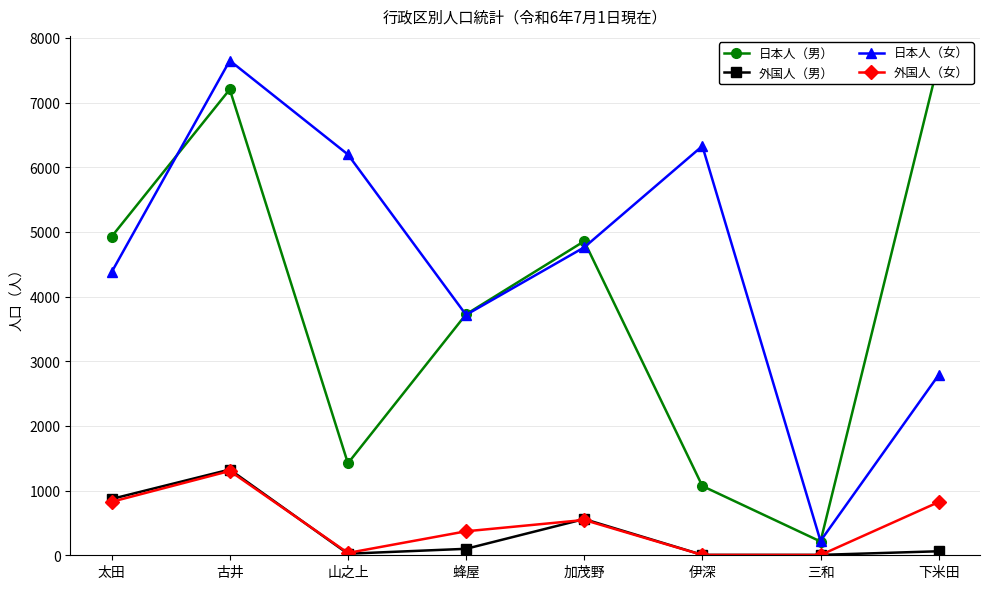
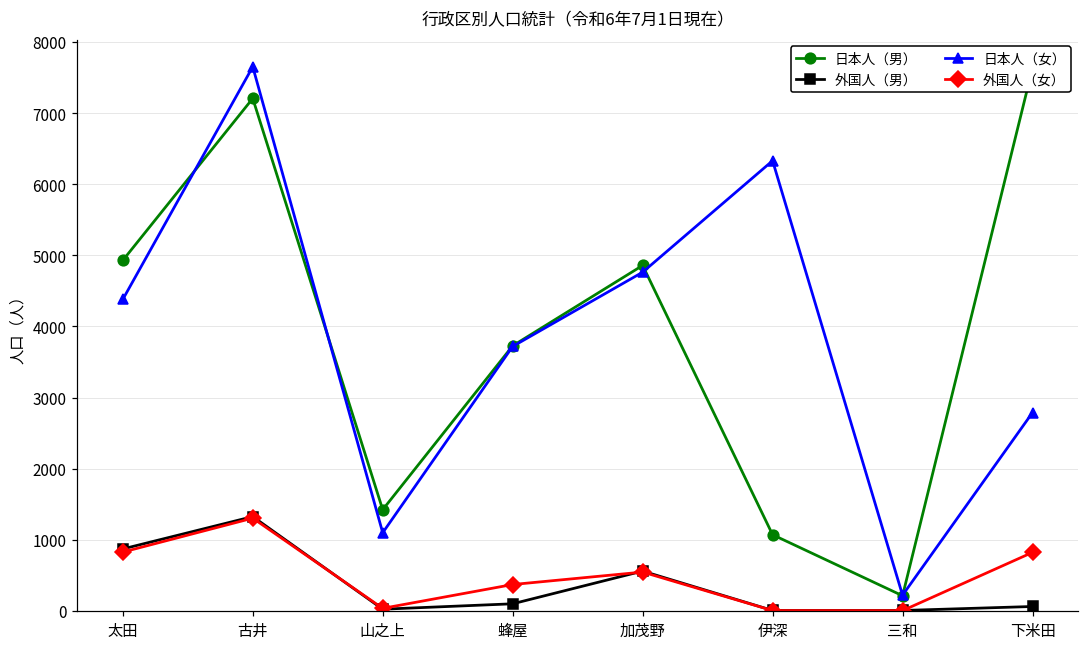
  {
    "日本人（男）": {
      "太田": 4900,
      "古井": 7200,
      "山之上": 1400,
      "加茂野": 4900,
      "伊深": 1100
    },
    "外国人（男）": {
      "太田": 900,
      "蜂屋": 100,
      "下米田": 100
    },
    "日本人（女）": {
      "太田": 4400,
      "古井": 7700,
-     "山之上": 6200,
+     "山之上": 1100,
      "加茂野": 4800,
      "伊深": 6300,
      "下米田": 2800
    },
    "外国人（女）": {
      "太田": 800,
      "蜂屋": 400,
      "下米田": 800
    }
  }
